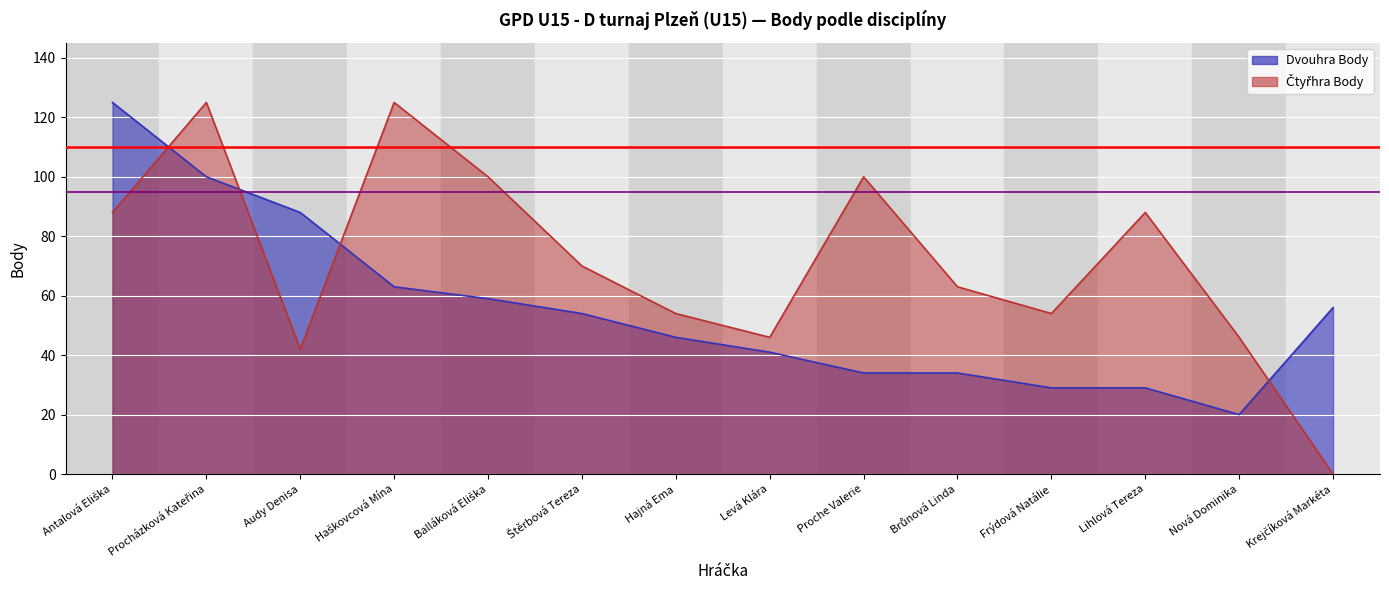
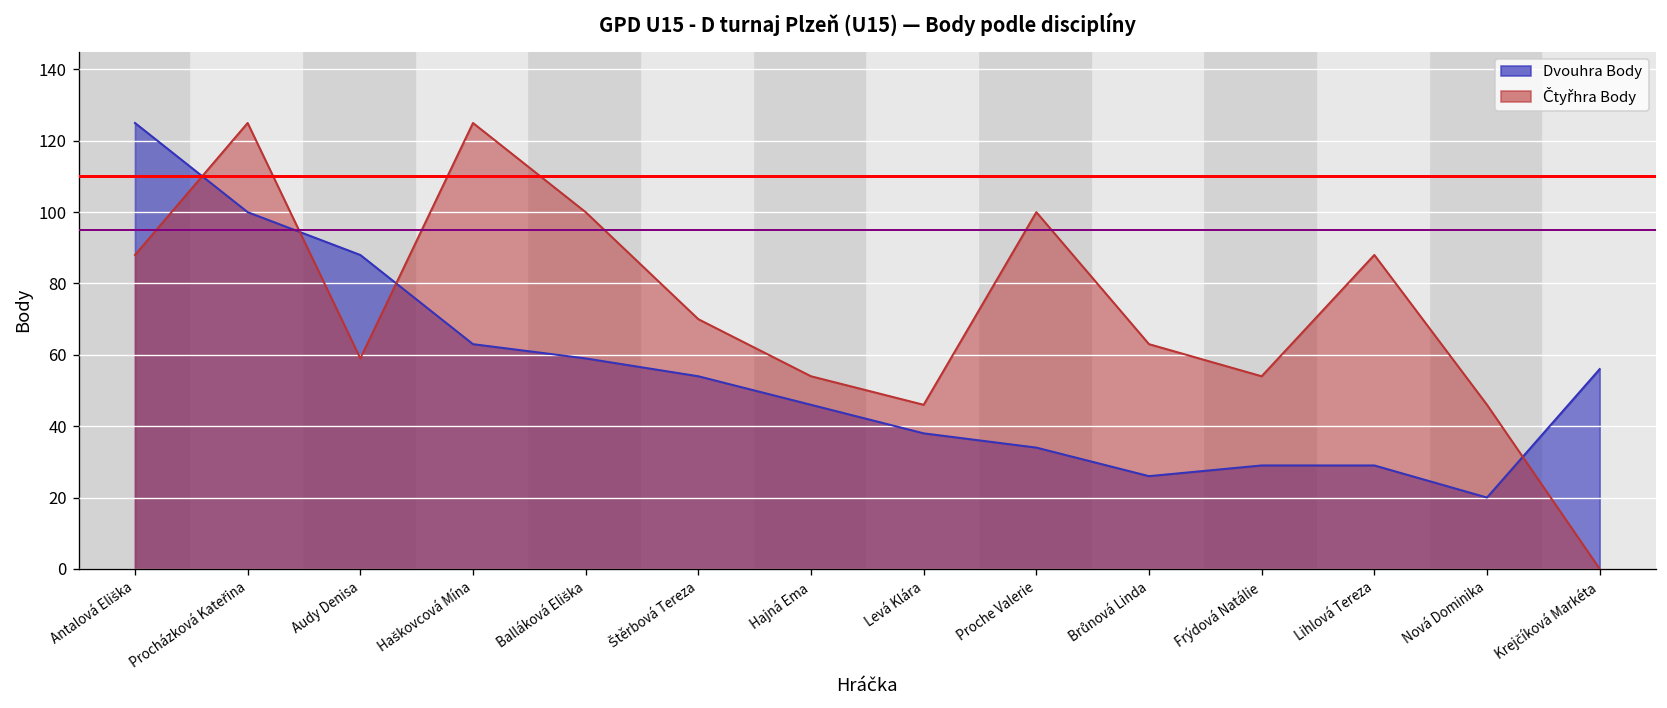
  {
    "Dvouhra Body": {
      "Antalová Eliška": 125,
      "Procházková Kateřina": 100,
      "Audy Denisa": 88,
      "Haškovcová Mína": 63,
      "Balláková Eliška": 59,
      "Štěrbová Tereza": 54,
      "Hajná Ema": 46,
-     "Levá Klára": 41,
+     "Levá Klára": 38,
      "Proche Valerie": 34,
-     "Brůnová Linda": 34,
+     "Brůnová Linda": 26,
      "Frýdová Natálie": 29,
      "Lihlová Tereza": 29,
      "Nová Dominika": 20,
      "Krejčíková Markéta": 56
    },
    "Čtyřhra Body": {
      "Antalová Eliška": 88,
      "Procházková Kateřina": 125,
-     "Audy Denisa": 42,
+     "Audy Denisa": 59,
      "Haškovcová Mína": 125,
      "Balláková Eliška": 100,
      "Štěrbová Tereza": 70,
      "Hajná Ema": 54,
      "Levá Klára": 46,
      "Proche Valerie": 100,
      "Brůnová Linda": 63,
      "Frýdová Natálie": 54,
      "Lihlová Tereza": 88,
      "Nová Dominika": 46,
      "Krejčíková Markéta": 0
    }
  }
